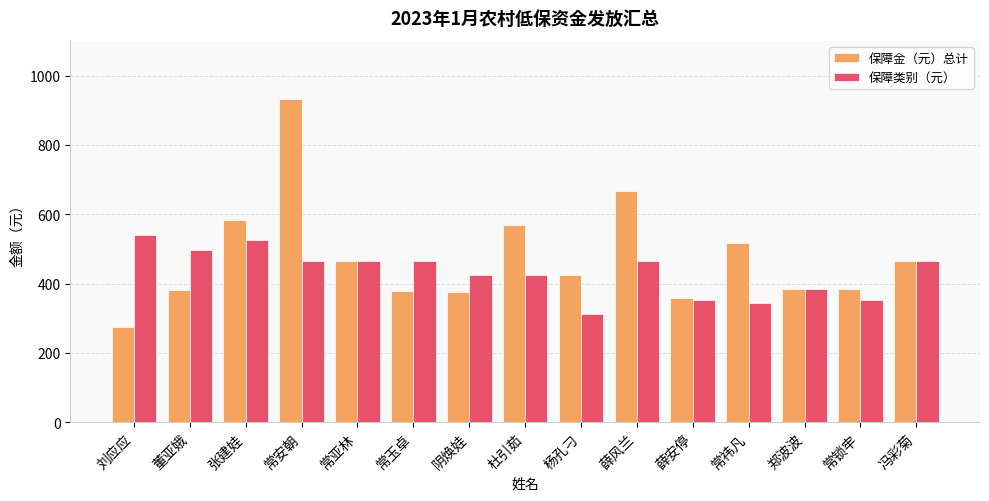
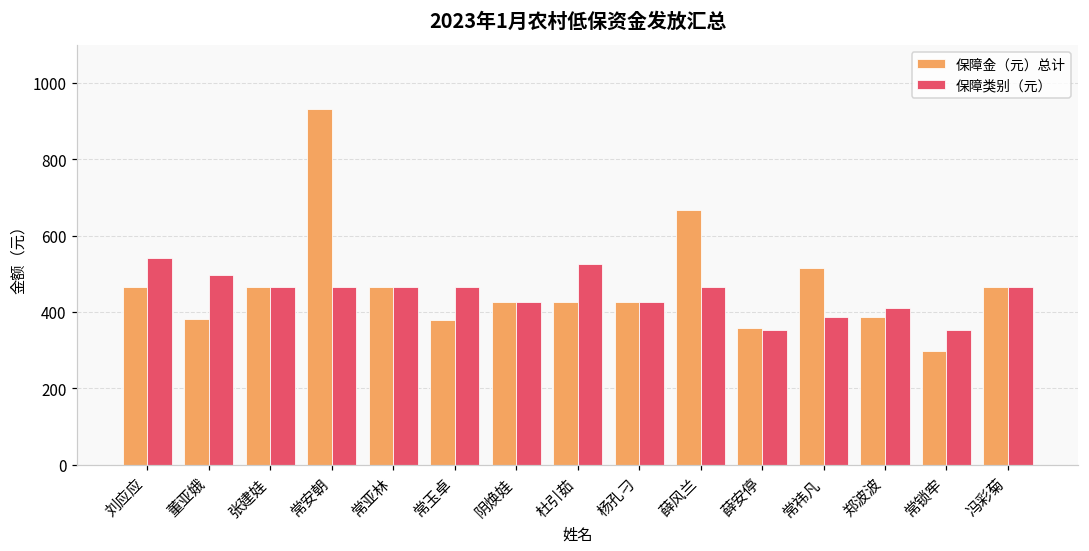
  {
    "保障金（元）总计": {
-     "刘应应": 270,
+     "刘应应": 470,
      "董亚娥": 380,
-     "张建娃": 580,
+     "张建娃": 470,
      "常安朝": 930,
      "常亚林": 470,
      "常玉卓": 380,
-     "阴焕娃": 380,
-     "杜引茹": 570,
+     "阴焕娃": 430,
+     "杜引茹": 430,
      "杨孔刁": 430,
      "薛风兰": 670,
      "薛安停": 360,
      "常祎凡": 520,
      "郑波波": 390,
-     "常锁牢": 390,
+     "常锁牢": 300,
      "冯彩菊": 470
    },
    "保障类别（元）": {
      "刘应应": 540,
      "董亚娥": 500,
-     "张建娃": 530,
+     "张建娃": 470,
      "常安朝": 470,
      "常亚林": 470,
      "常玉卓": 470,
      "阴焕娃": 430,
-     "杜引茹": 430,
-     "杨孔刁": 310,
+     "杜引茹": 530,
+     "杨孔刁": 430,
      "薛风兰": 470,
      "薛安停": 350,
-     "常祎凡": 340,
-     "郑波波": 390,
+     "常祎凡": 390,
+     "郑波波": 410,
      "常锁牢": 350,
      "冯彩菊": 470
    }
  }
